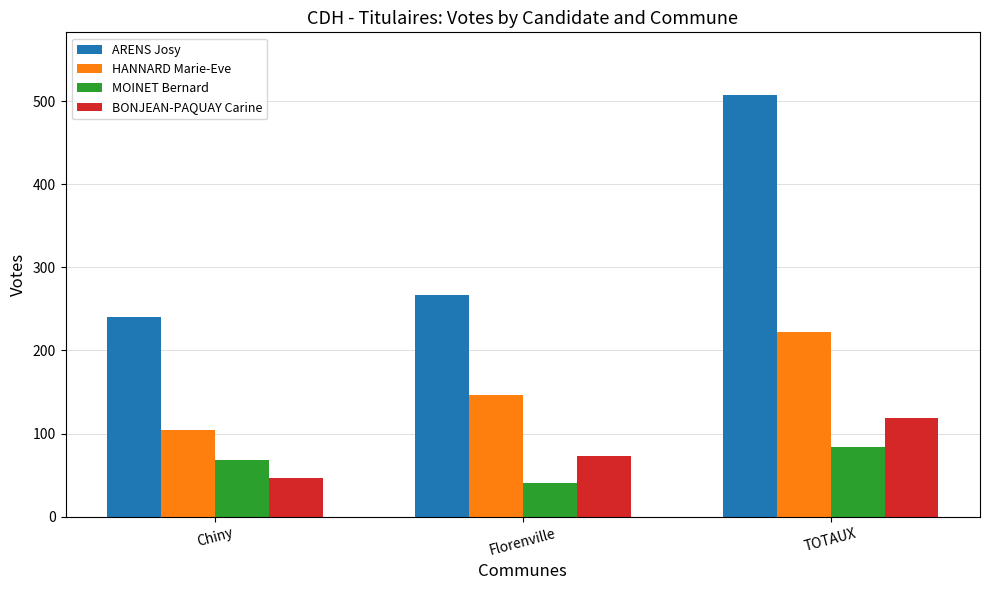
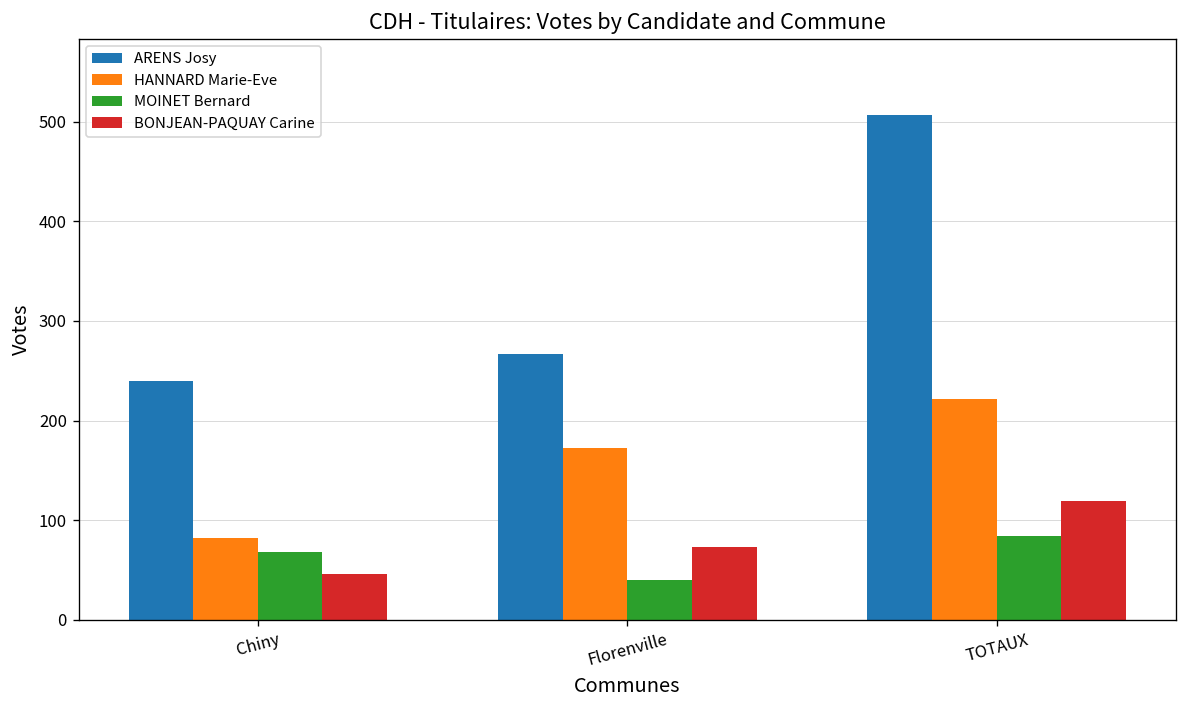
  {
    "ARENS Josy": {
      "Chiny": 240,
      "Florenville": 270,
      "TOTAUX": 510
    },
    "HANNARD Marie-Eve": {
-     "Chiny": 100,
-     "Florenville": 150,
+     "Chiny": 80,
+     "Florenville": 170,
      "TOTAUX": 220
    },
    "MOINET Bernard": {
      "Chiny": 70,
      "Florenville": 40,
      "TOTAUX": 80
    },
    "BONJEAN-PAQUAY Carine": {
      "Chiny": 50,
      "Florenville": 70,
      "TOTAUX": 120
    }
  }
